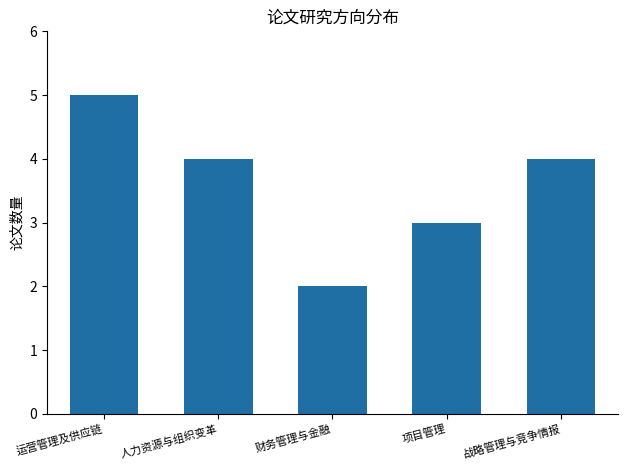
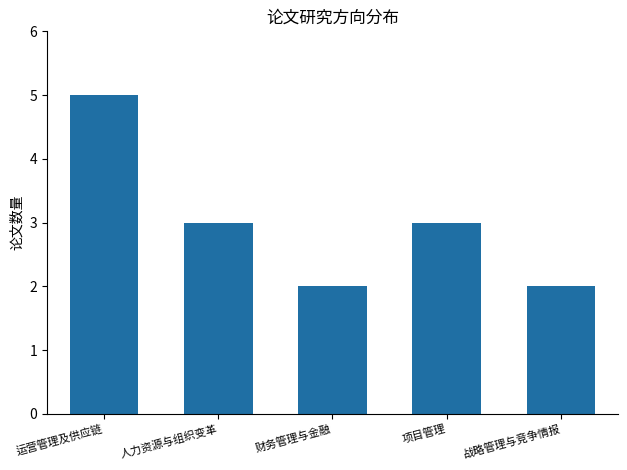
  {
    "运营管理及供应链": 5,
-   "人力资源与组织变革": 4,
+   "人力资源与组织变革": 3,
    "财务管理与金融": 2,
    "项目管理": 3,
-   "战略管理与竞争情报": 4
+   "战略管理与竞争情报": 2
  }
